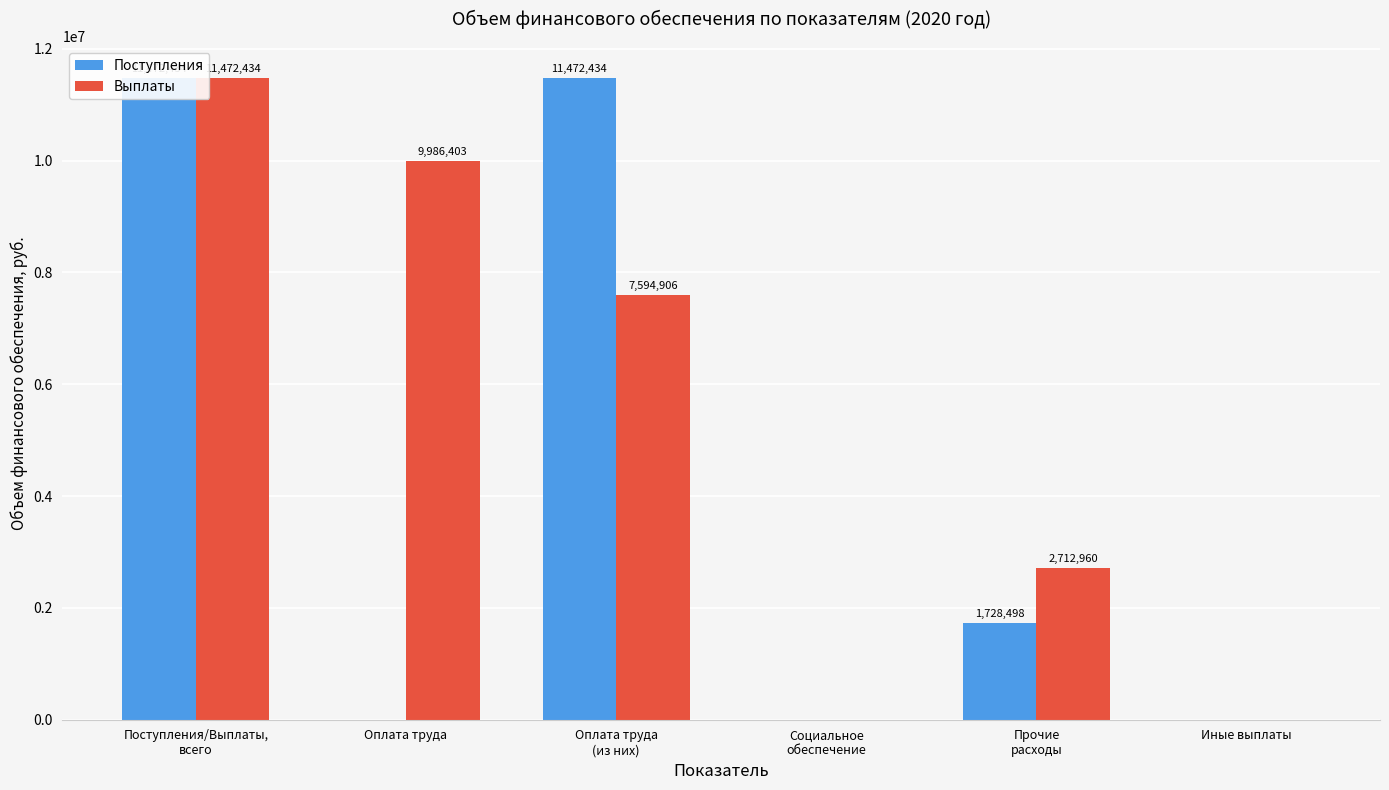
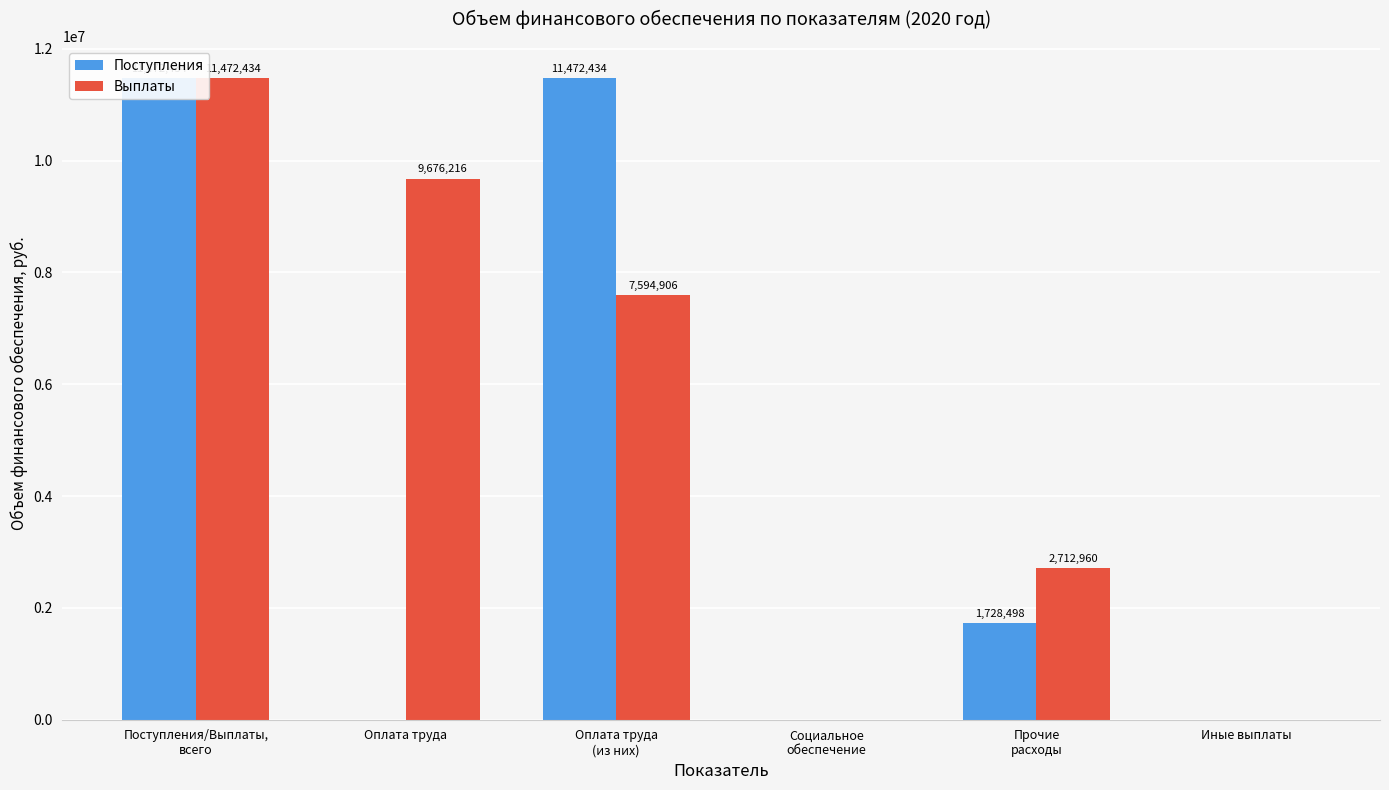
  {
    "Поступления": {
      "Оплата труда (из них)": "11,472,434",
      "Прочие расходы": "1,728,498"
    },
    "Выплаты": {
-     "Оплата труда": "9,986,403",
+     "Оплата труда": "9,676,216",
      "Оплата труда (из них)": "7,594,906",
      "Прочие расходы": "2,712,960"
    }
  }
